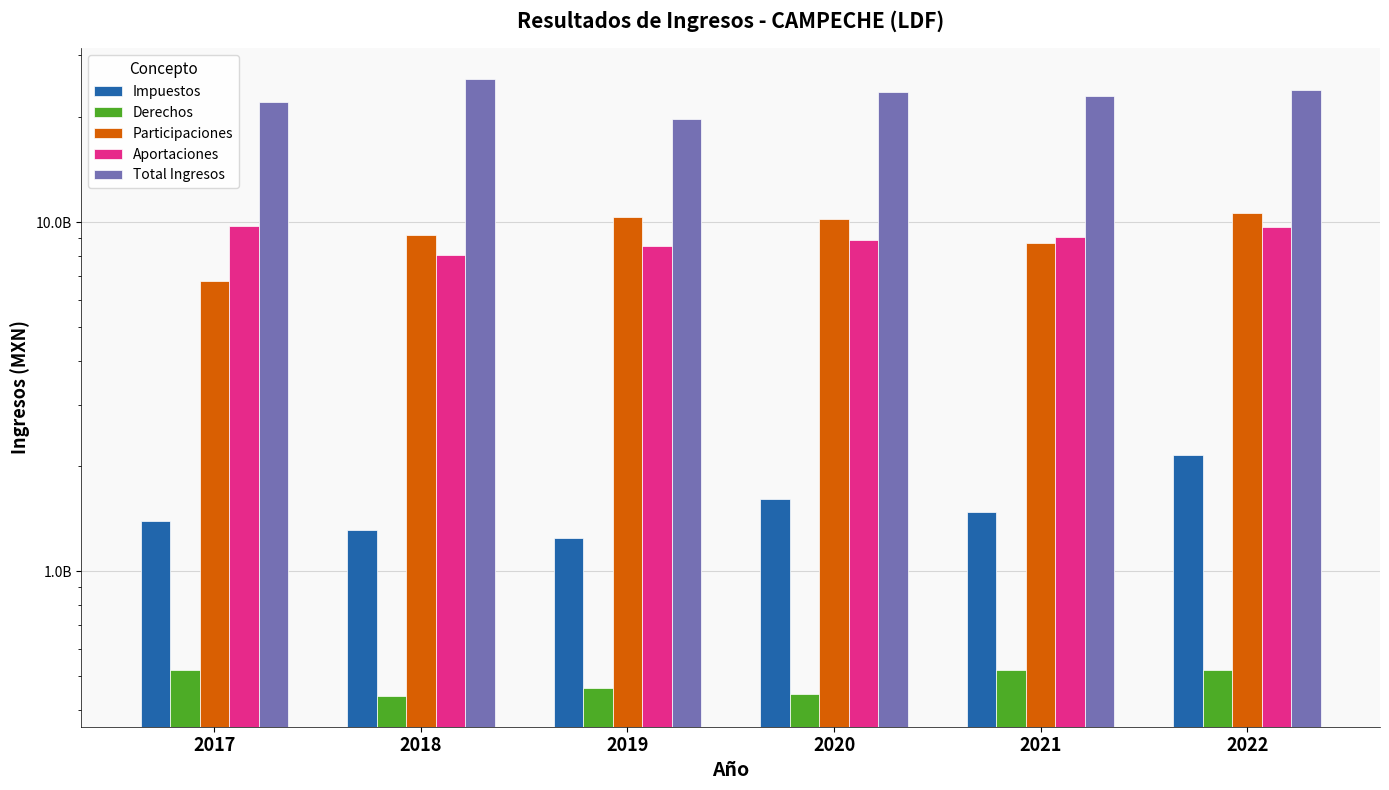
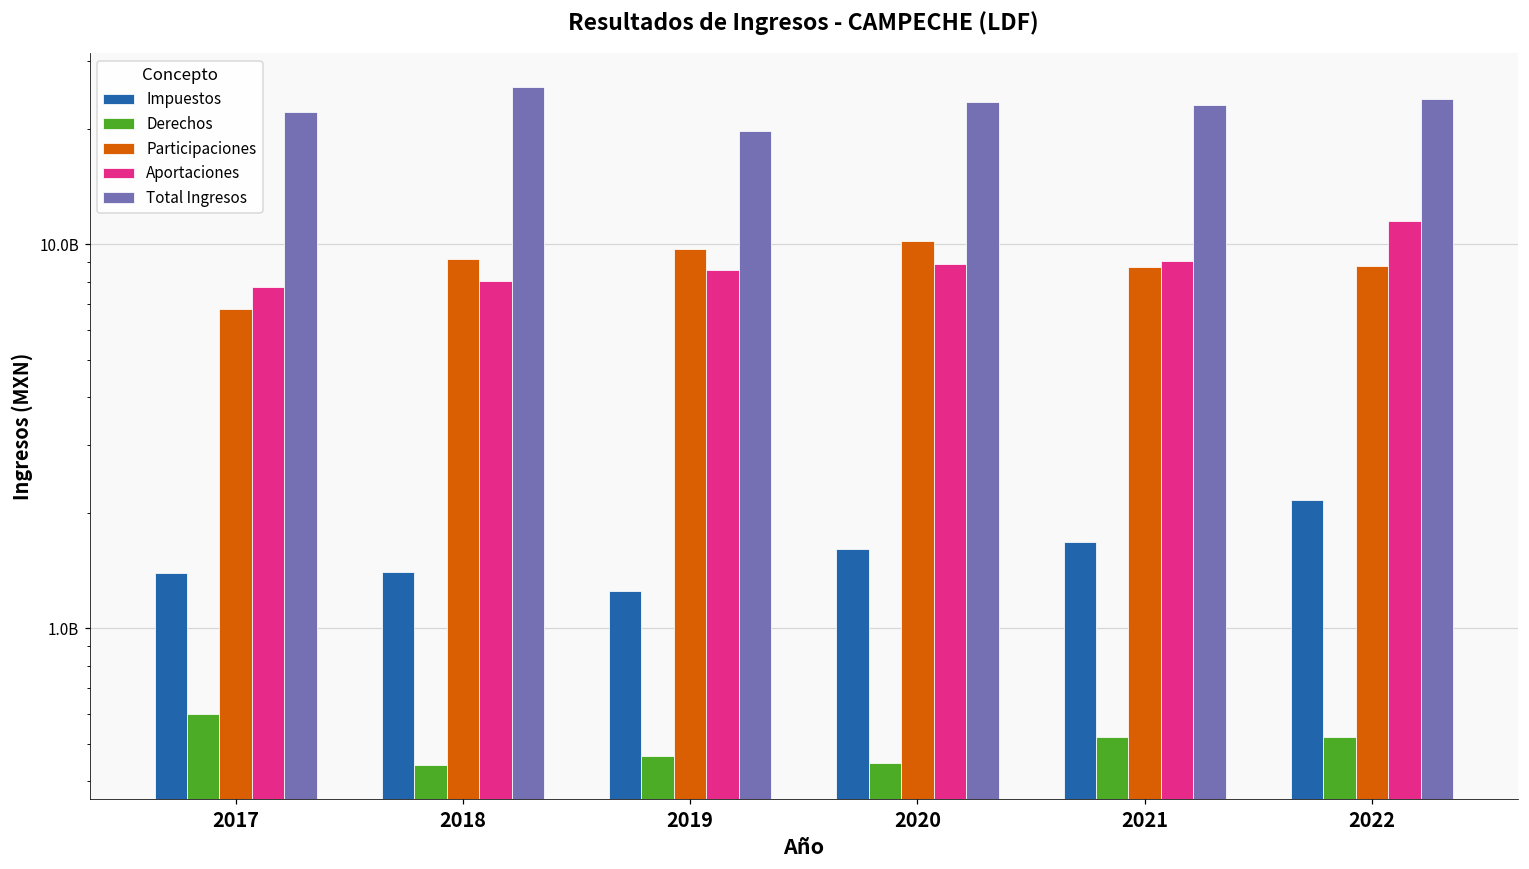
  {
    "Impuestos": {
      "2017": 1390000000,
-     "2018": 1310000000,
+     "2018": 1410000000,
      "2019": 1250000000,
      "2020": 1600000000,
-     "2021": 1480000000,
+     "2021": 1700000000,
      "2022": 2200000000
    },
    "Derechos": {
-     "2017": 520000000,
+     "2017": 600000000,
      "2018": 440000000,
      "2019": 460000000,
      "2020": 450000000,
      "2021": 520000000,
      "2022": 520000000
    },
    "Participaciones": {
      "2017": 6800000000,
      "2018": 9200000000,
-     "2019": 10300000000,
+     "2019": 9700000000,
      "2020": 10200000000,
      "2021": 8700000000,
-     "2022": 10600000000
+     "2022": 8800000000
    },
    "Aportaciones": {
-     "2017": 9800000000,
+     "2017": 7800000000,
      "2018": 8000000000,
      "2019": 8500000000,
      "2020": 8900000000,
      "2021": 9100000000,
-     "2022": 9700000000
+     "2022": 11500000000
    },
    "Total Ingresos": {
      "2017": 22000000000,
      "2018": 26000000000,
      "2019": 20000000000,
      "2020": 24000000000,
      "2021": 23000000000,
      "2022": 24000000000
    }
  }
